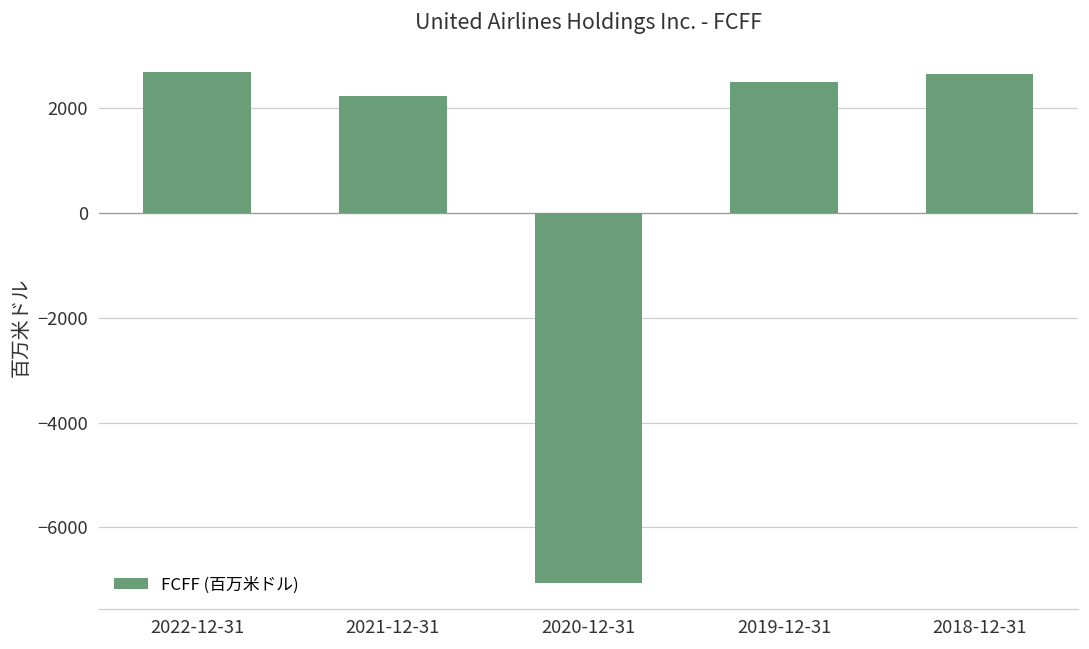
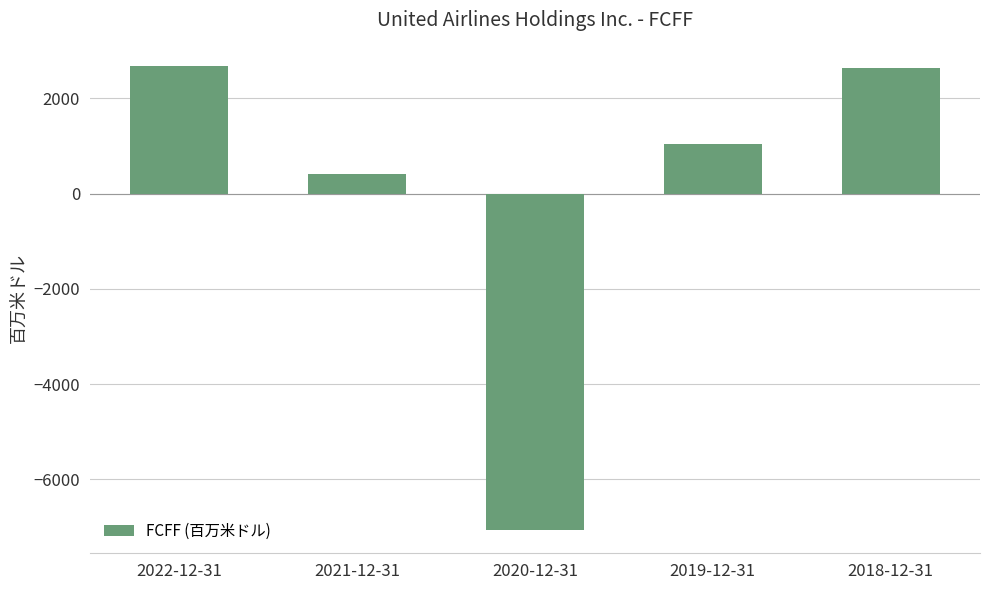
  {
    "2022-12-31": 2700,
-   "2021-12-31": 2200,
+   "2021-12-31": 400,
    "2020-12-31": -7100,
-   "2019-12-31": 2500,
+   "2019-12-31": 1000,
    "2018-12-31": 2600
  }
